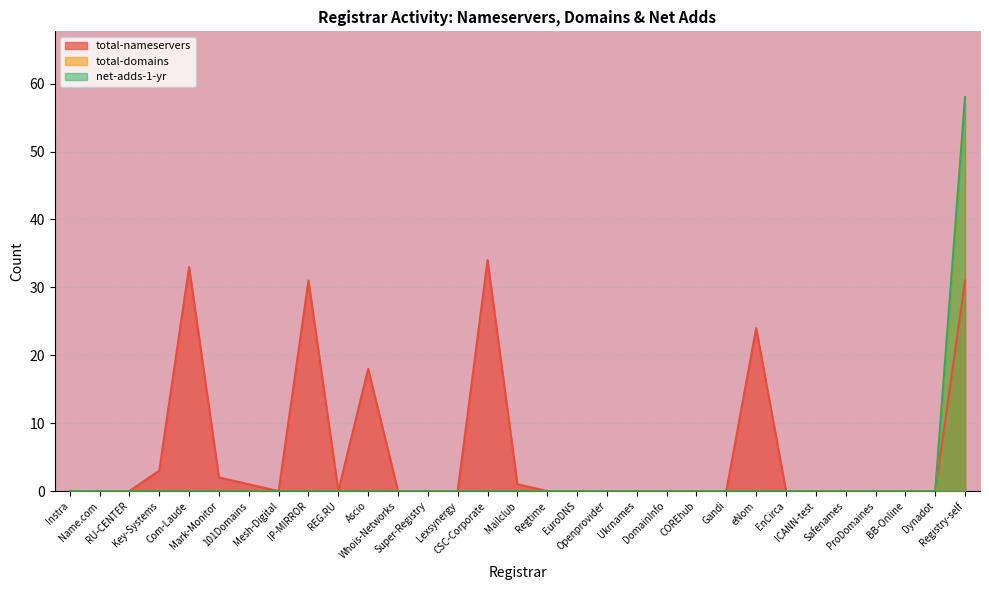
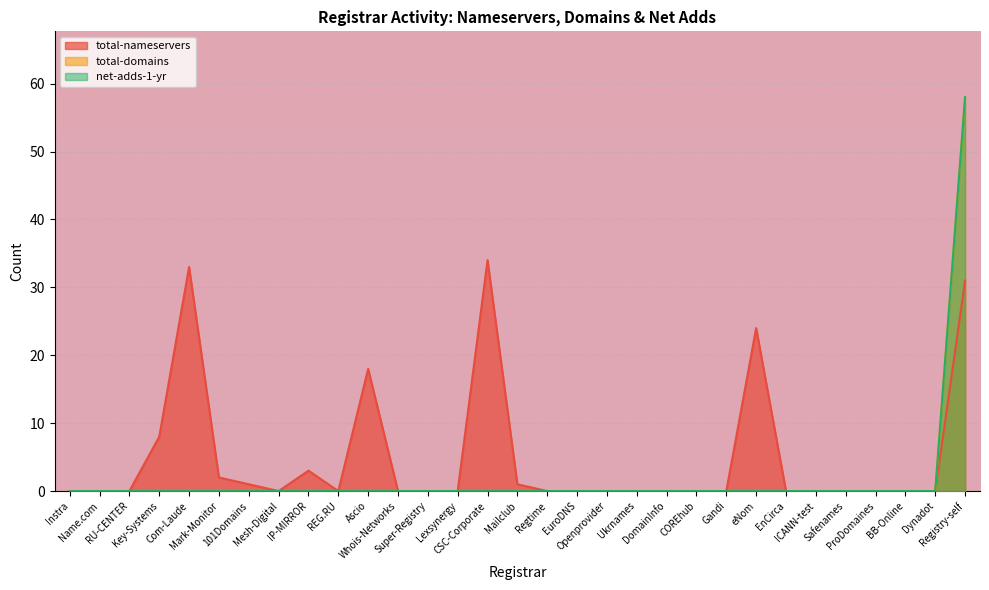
  {
    "total-nameservers": {
-     "Key-Systems": 3,
+     "Key-Systems": 8,
      "Com-Laude": 33,
      "Mark-Monitor": 2,
      "101Domains": 1,
-     "IP-MIRROR": 31,
+     "IP-MIRROR": 3,
      "Ascio": 18,
      "CSC-Corporate": 34,
      "Mailclub": 1,
      "eNom": 24,
      "Registry-self": 31
    },
    "net-adds-1-yr": {
      "Key-Systems": 0,
      "Com-Laude": 0,
      "Mark-Monitor": 0,
      "101Domains": 0,
      "IP-MIRROR": 0,
      "Ascio": 0,
      "CSC-Corporate": 0,
      "Mailclub": 0,
      "eNom": 0,
      "Registry-self": 58
    }
  }
